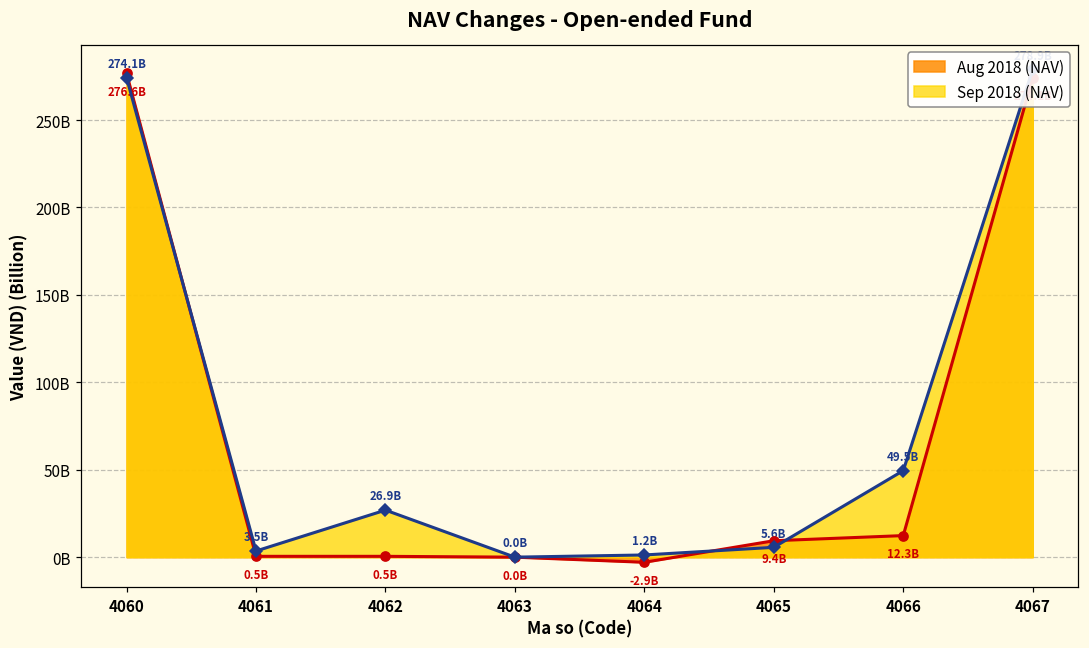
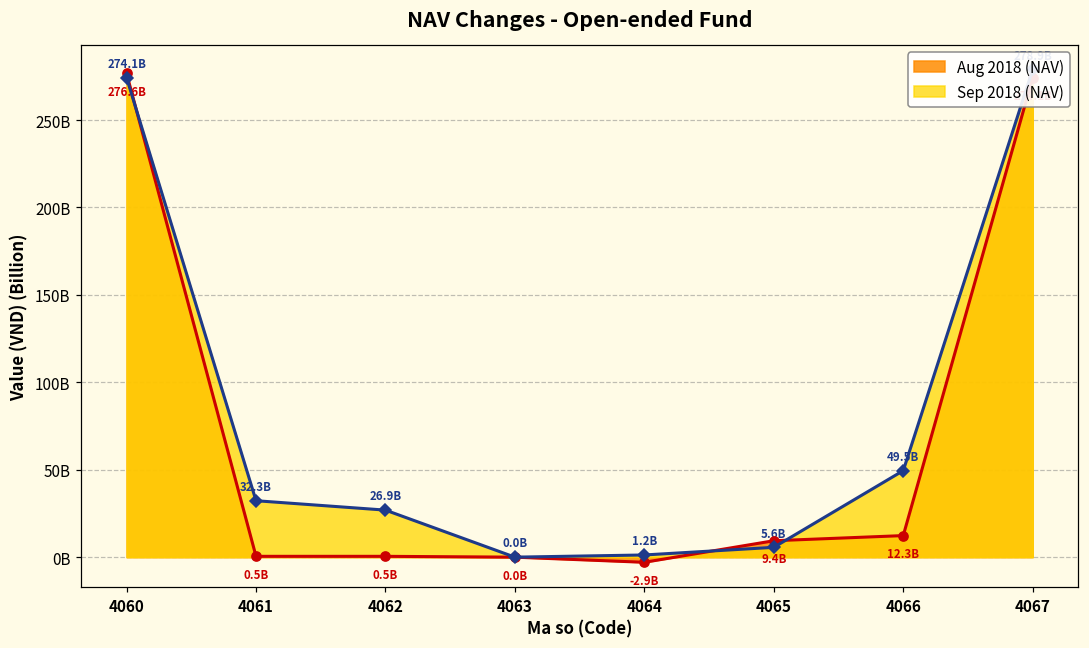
  {
    "Sep 2018 (NAV)": {
      "4060": "274.1B",
-     "4061": "3.5B",
+     "4061": "32.3B",
      "4062": "26.9B",
      "4066": "49.5B"
    }
  }
